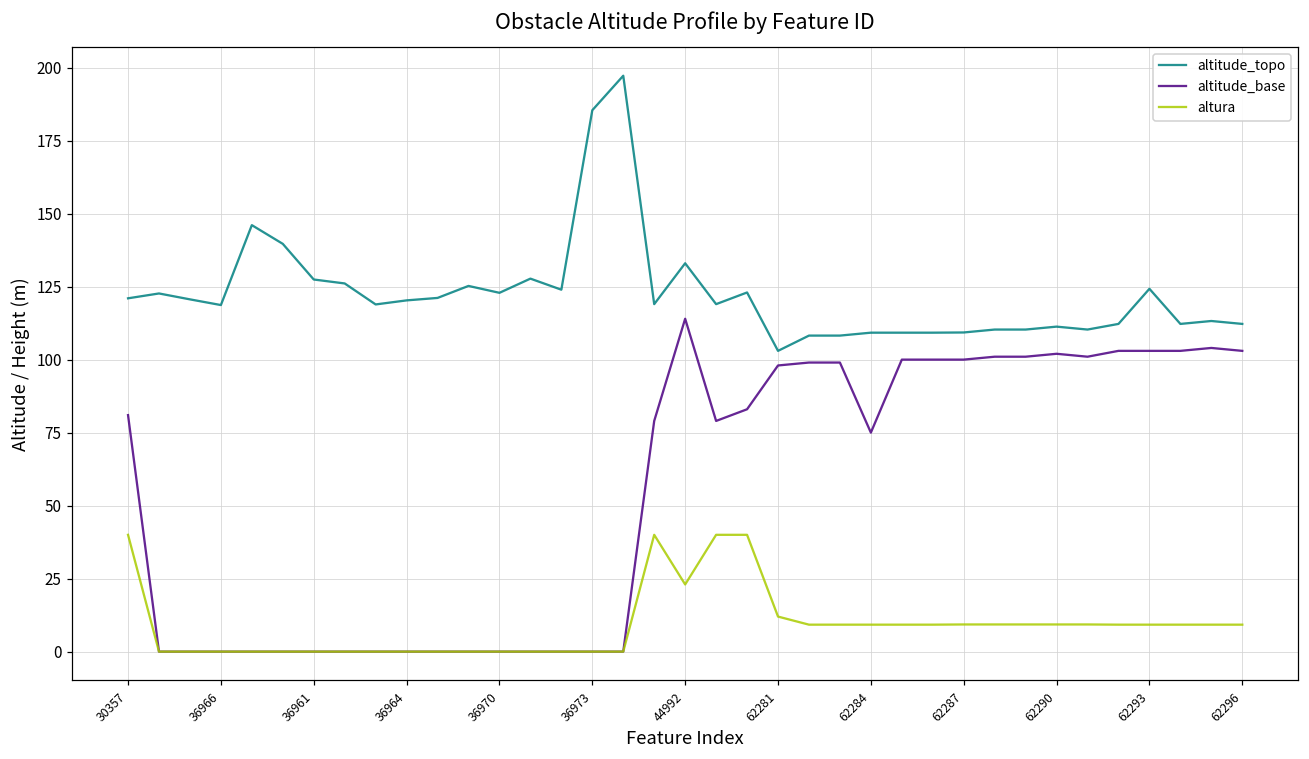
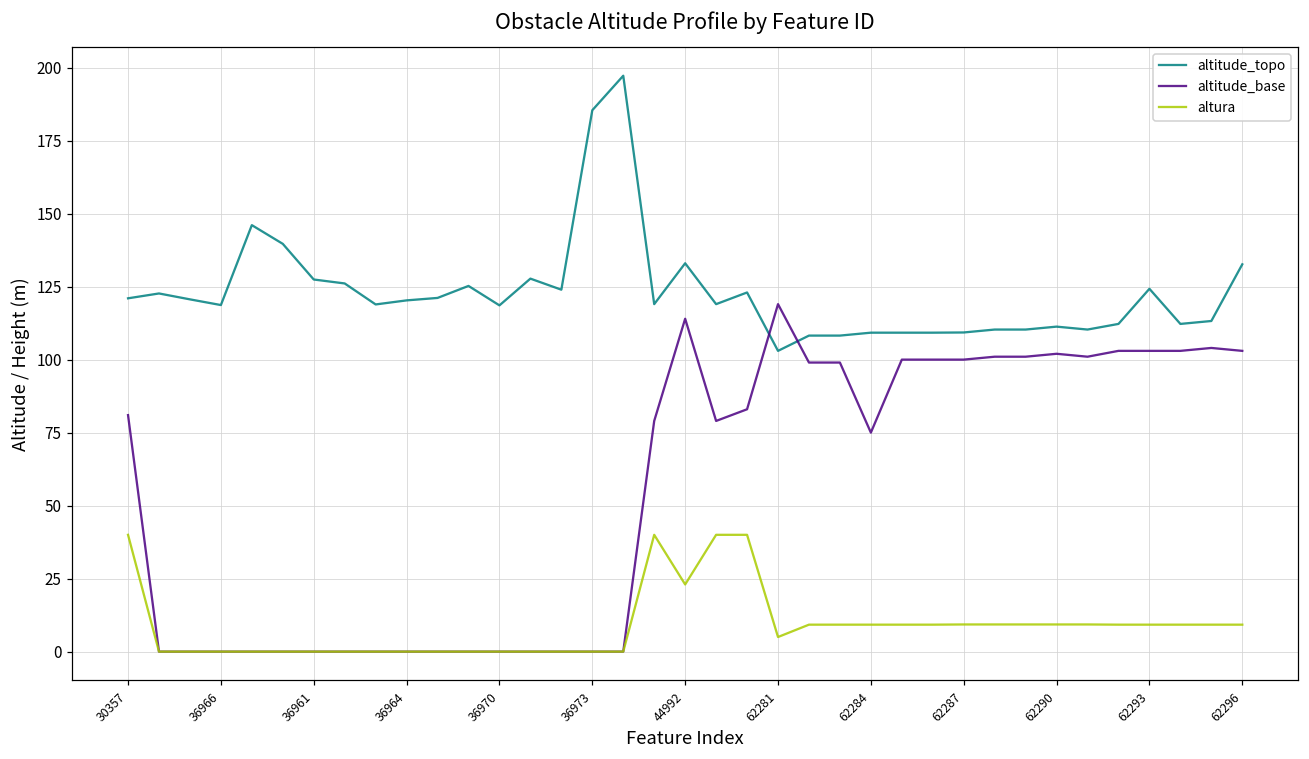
  {
    "altitude_topo": {
      "30357": 121,
      "36966": 119,
      "36961": 127,
      "36964": 120,
-     "36970": 123,
+     "36970": 119,
      "36973": 185,
      "44992": 133,
      "62281": 103,
      "62284": 109,
      "62287": 109,
      "62290": 111,
      "62293": 124,
-     "62296": 112
+     "62296": 133
    },
    "altitude_base": {
      "30357": 81,
      "44992": 114,
-     "62281": 98,
+     "62281": 119,
      "62284": 75,
      "62287": 100,
      "62290": 102,
      "62293": 103,
      "62296": 103
    },
    "altura": {
      "30357": 40,
      "44992": 23,
-     "62281": 12,
+     "62281": 5,
      "62284": 9,
      "62287": 9,
      "62290": 9,
      "62293": 9,
      "62296": 9
    }
  }
